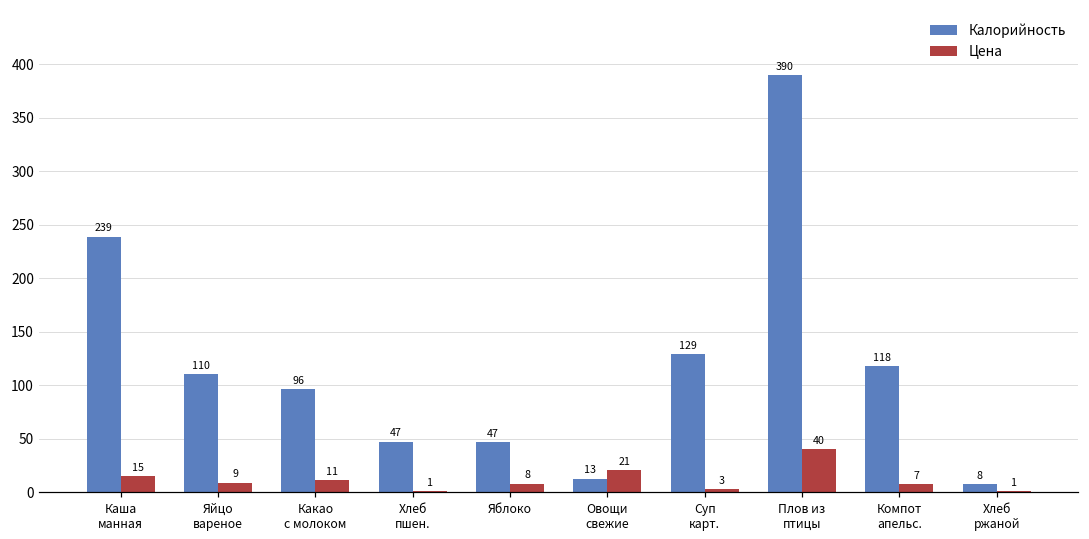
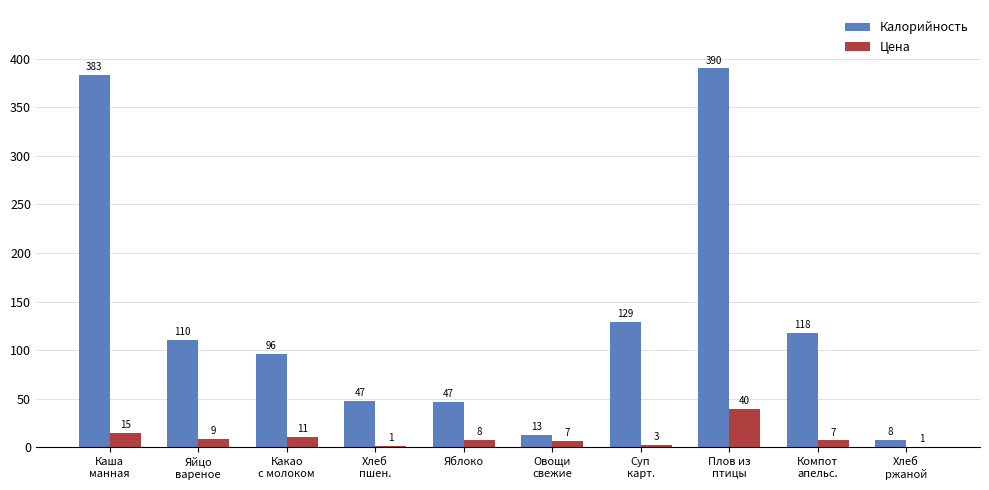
  {
    "Калорийность": {
-     "Каша манная": 239,
+     "Каша манная": 383,
      "Яйцо вареное": 110,
      "Какао с молоком": 96,
      "Хлеб пшен.": 47,
      "Яблоко": 47,
      "Овощи свежие": 13,
      "Суп карт.": 129,
      "Плов из птицы": 390,
      "Компот апельс.": 118,
      "Хлеб ржаной": 8
    },
    "Цена": {
      "Каша манная": 15,
      "Яйцо вареное": 9,
      "Какао с молоком": 11,
      "Хлеб пшен.": 1,
      "Яблоко": 8,
-     "Овощи свежие": 21,
+     "Овощи свежие": 7,
      "Суп карт.": 3,
      "Плов из птицы": 40,
      "Компот апельс.": 7,
      "Хлеб ржаной": 1
    }
  }
